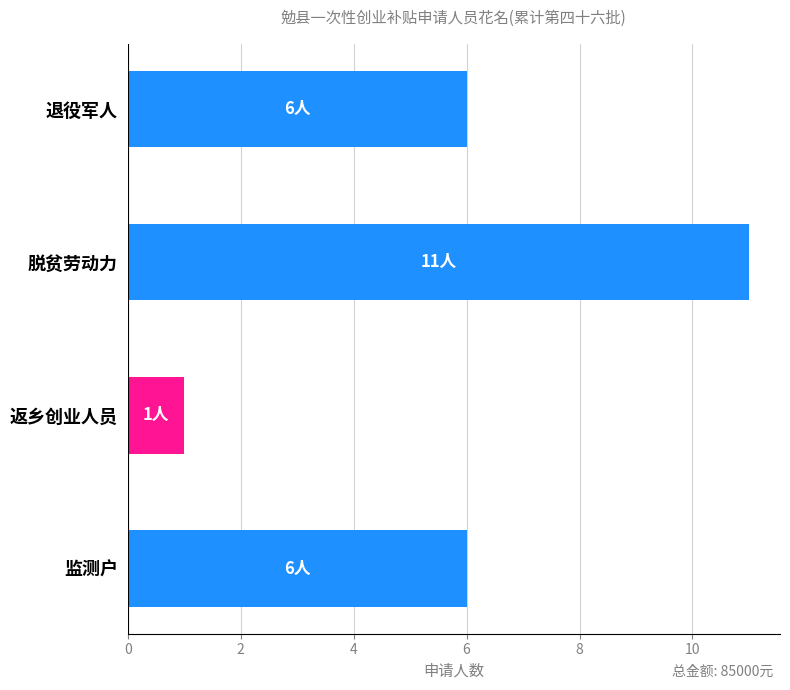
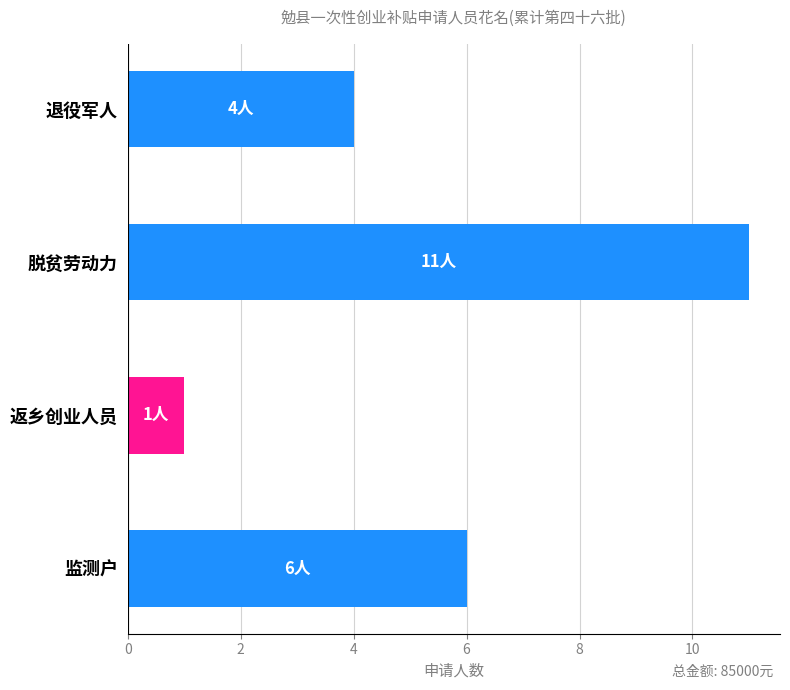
  {
-   "退役军人": "6人",
+   "退役军人": "4人",
    "脱贫劳动力": "11人",
    "返乡创业人员": "1人",
    "监测户": "6人"
  }
